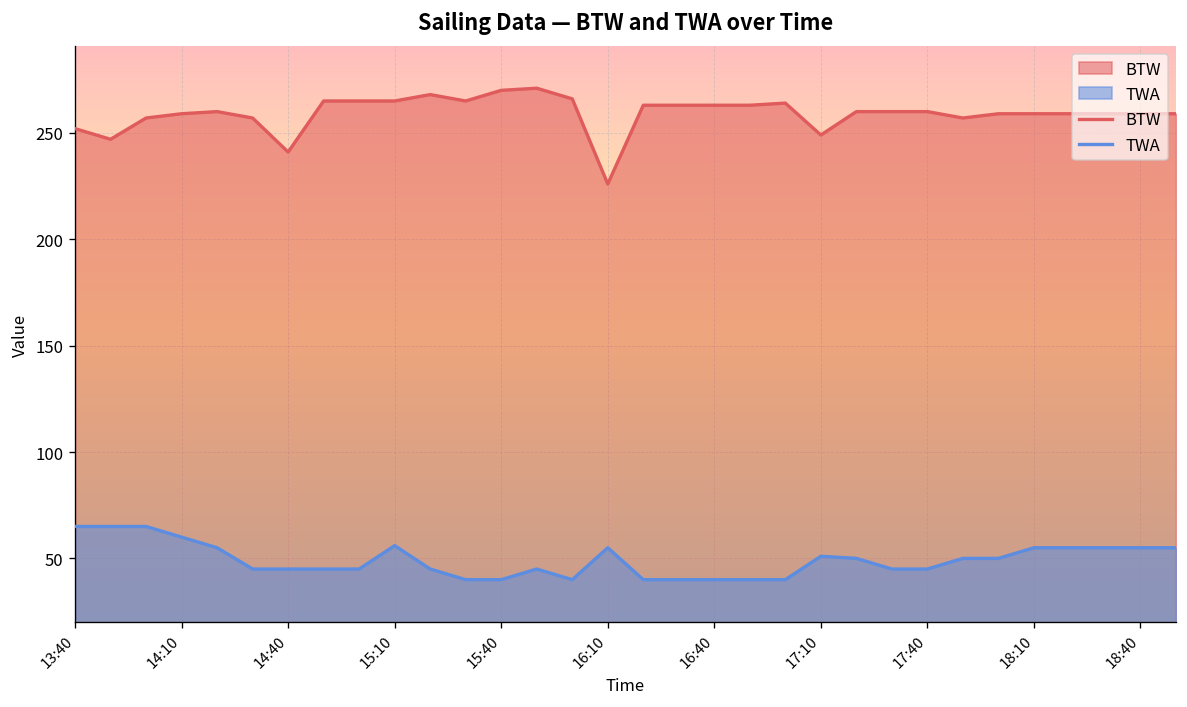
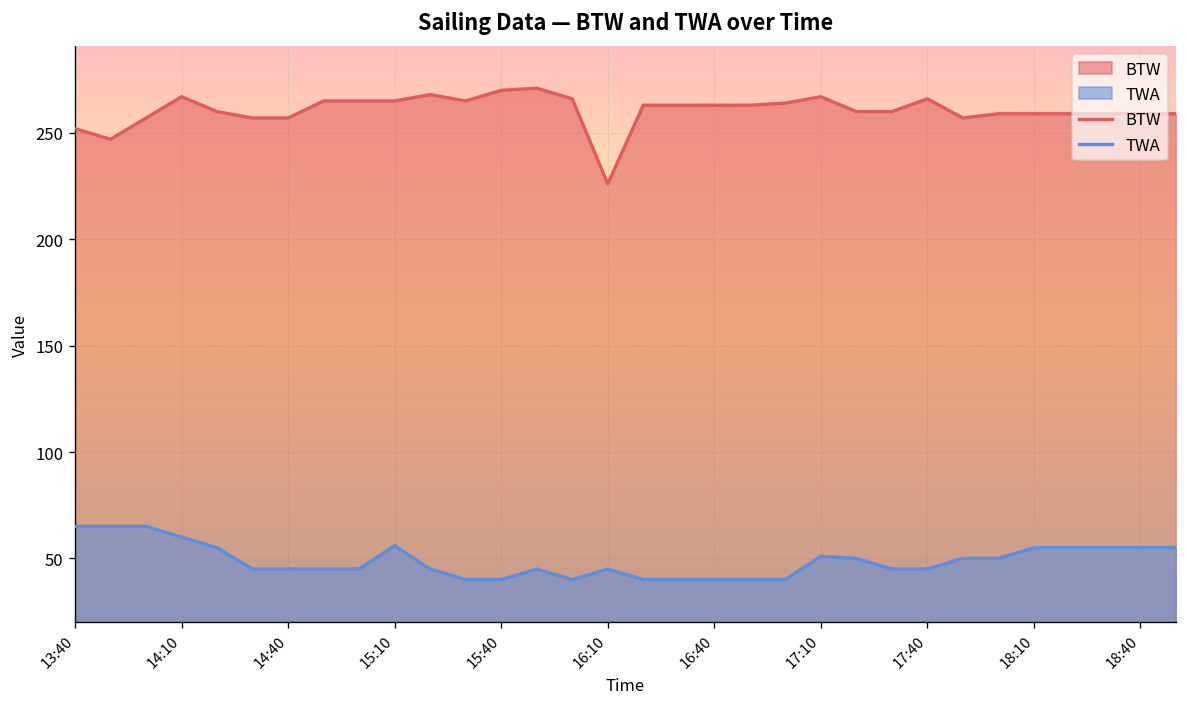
  {
    "BTW": {
      "13:40": 252,
-     "14:10": 259,
-     "14:40": 241,
+     "14:10": 267,
+     "14:40": 257,
      "15:10": 265,
      "15:40": 270,
      "16:10": 226,
      "16:40": 263,
-     "17:10": 249,
-     "17:40": 260,
+     "17:10": 267,
+     "17:40": 266,
      "18:10": 259
    },
    "TWA": {
      "13:40": 65,
      "14:10": 60,
      "14:40": 45,
      "15:10": 56,
      "15:40": 40,
-     "16:10": 55,
+     "16:10": 45,
      "16:40": 40,
      "17:10": 51,
      "17:40": 45,
      "18:10": 55,
      "18:40": 55
    }
  }
